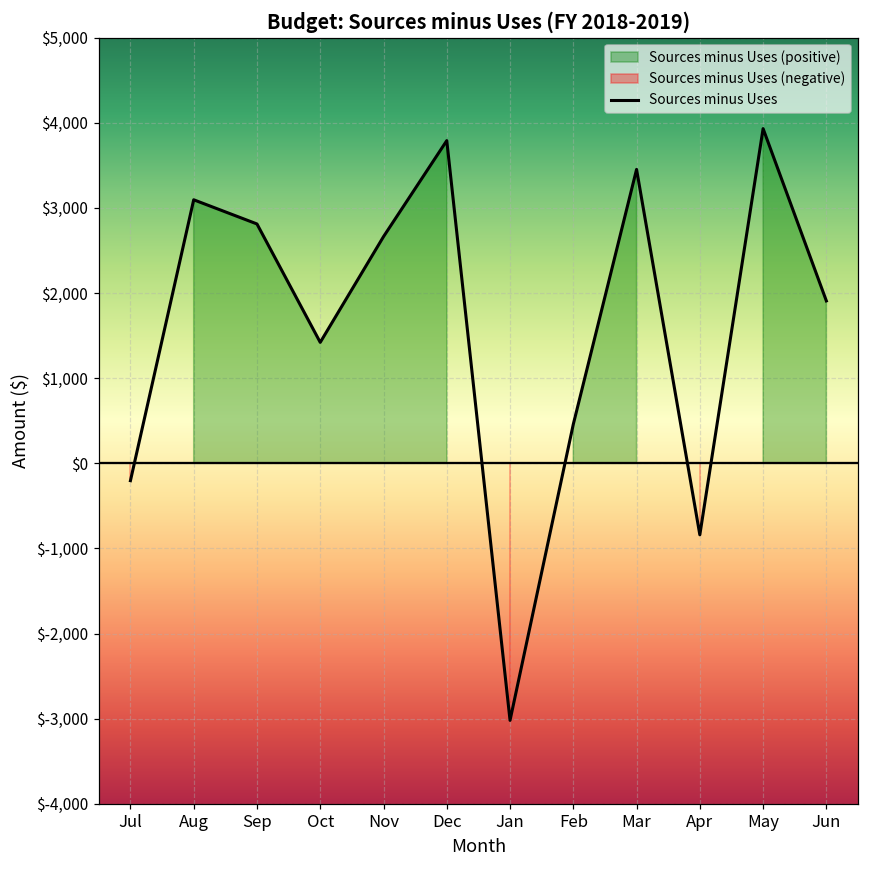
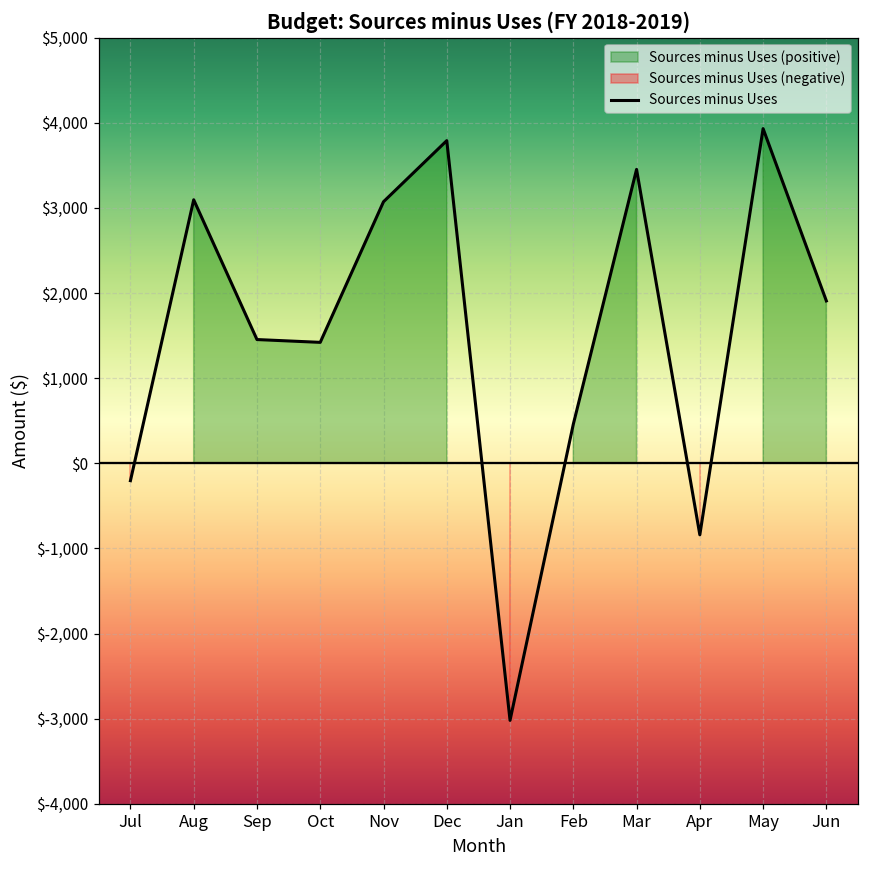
  {
    "Jul": "$-200",
    "Aug": "$3,100",
-   "Sep": "$2,800",
+   "Sep": "$1,500",
    "Oct": "$1,400",
-   "Nov": "$2,700",
+   "Nov": "$3,100",
    "Dec": "$3,800",
    "Jan": "$-3,000",
    "Feb": "$500",
    "Mar": "$3,500",
    "Apr": "$-800",
    "May": "$3,900",
    "Jun": "$1,900"
  }
